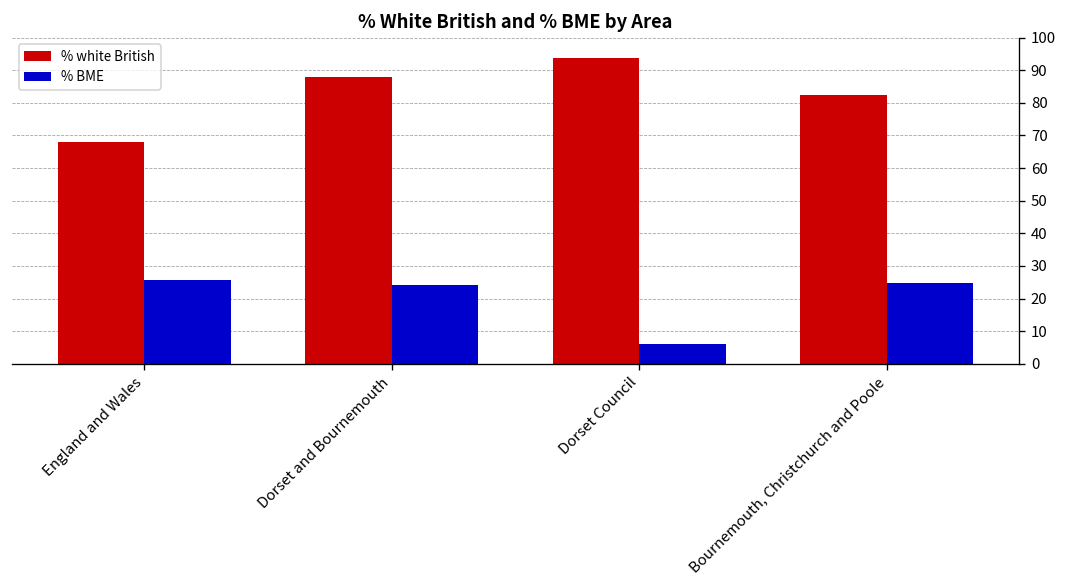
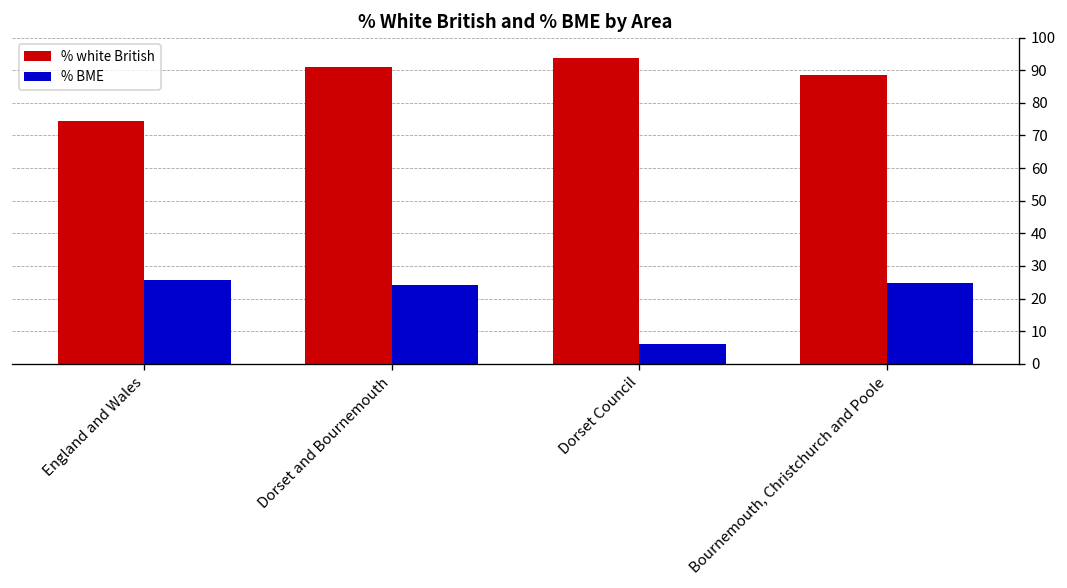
  {
    "% white British": {
-     "England and Wales": 68,
-     "Dorset and Bournemouth": 88,
+     "England and Wales": 74,
+     "Dorset and Bournemouth": 91,
      "Dorset Council": 94,
-     "Bournemouth, Christchurch and Poole": 82
+     "Bournemouth, Christchurch and Poole": 88
    },
    "% BME": {
      "England and Wales": 26,
      "Dorset and Bournemouth": 24,
      "Dorset Council": 6,
      "Bournemouth, Christchurch and Poole": 25
    }
  }
